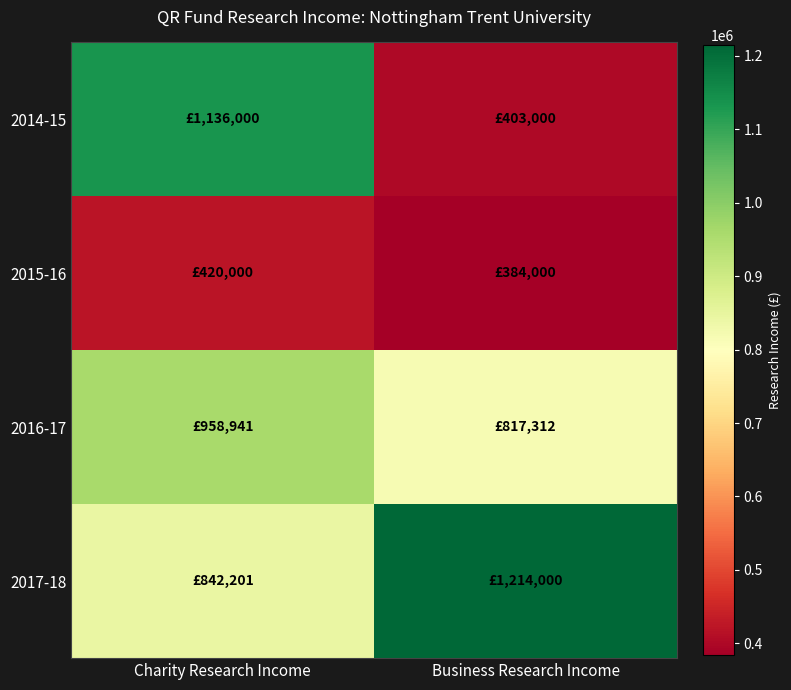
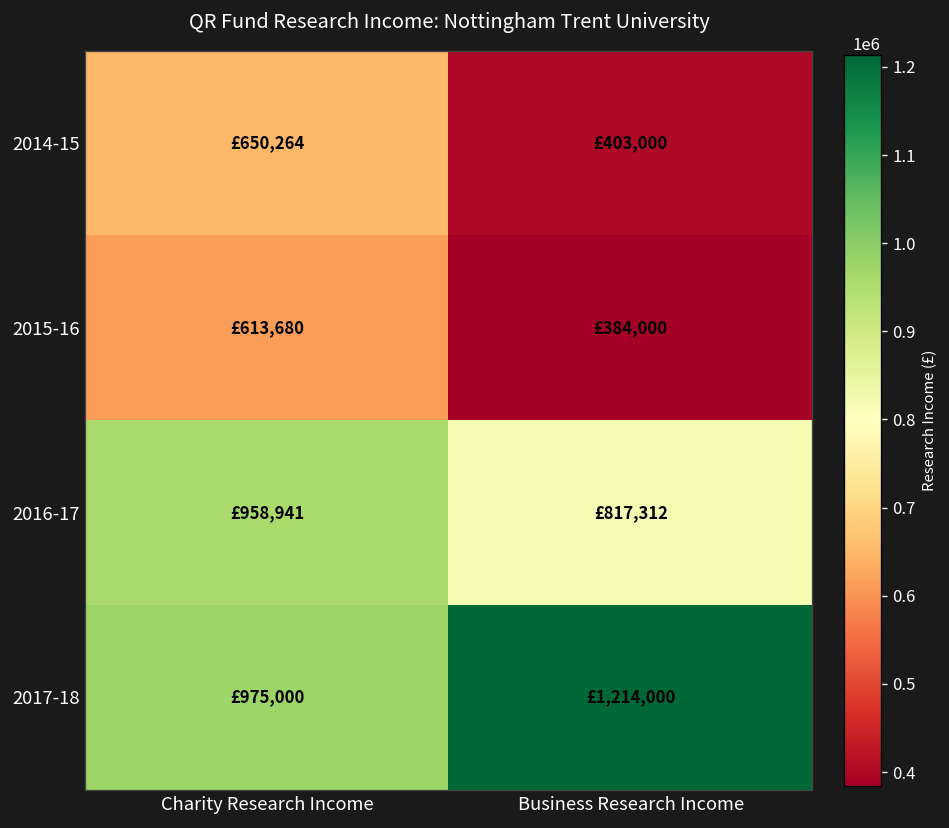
  {
    "2014-15": {
-     "Charity Research Income": "£1,136,000",
+     "Charity Research Income": "£650,264",
      "Business Research Income": "£403,000"
    },
    "2015-16": {
-     "Charity Research Income": "£420,000",
+     "Charity Research Income": "£613,680",
      "Business Research Income": "£384,000"
    },
    "2016-17": {
      "Charity Research Income": "£958,941",
      "Business Research Income": "£817,312"
    },
    "2017-18": {
-     "Charity Research Income": "£842,201",
+     "Charity Research Income": "£975,000",
      "Business Research Income": "£1,214,000"
    }
  }
